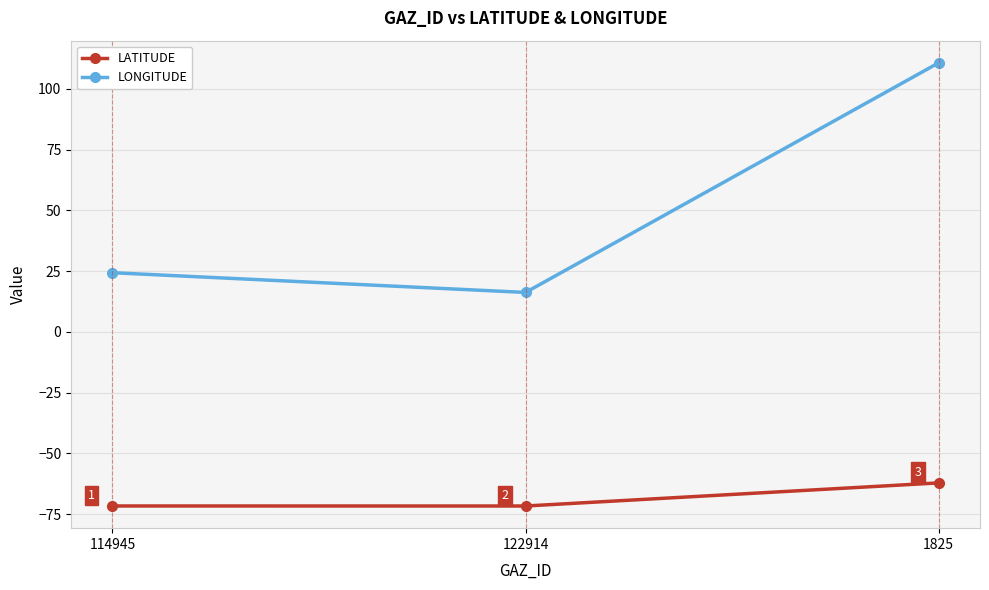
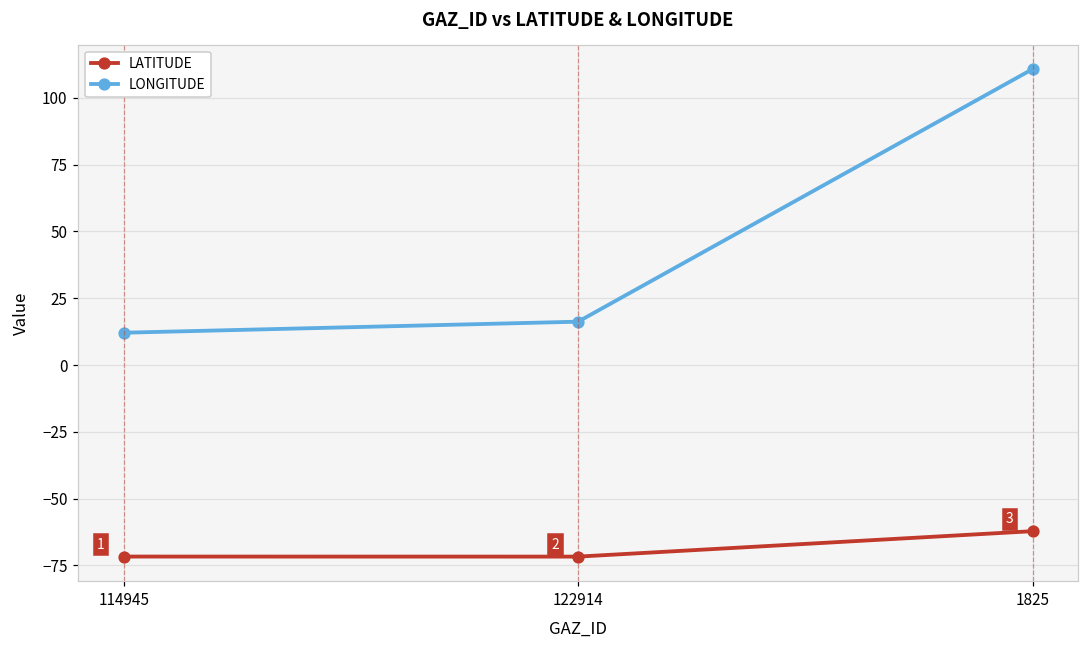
  {
    "LONGITUDE": {
-     "114945": 24,
+     "114945": 12,
      "122914": 16,
      "1825": 111
    }
  }
